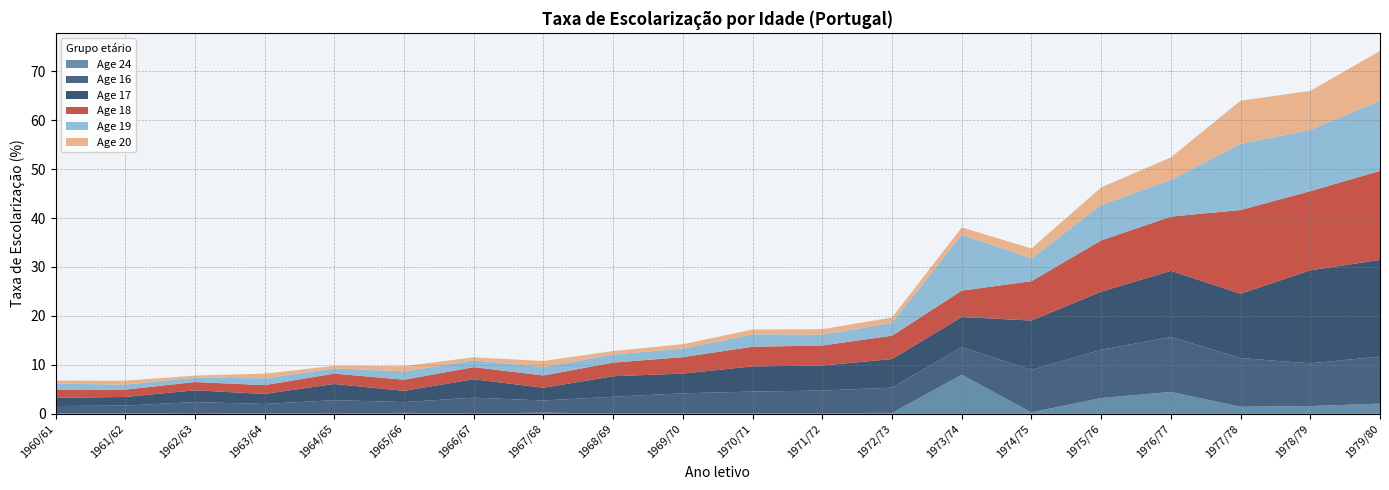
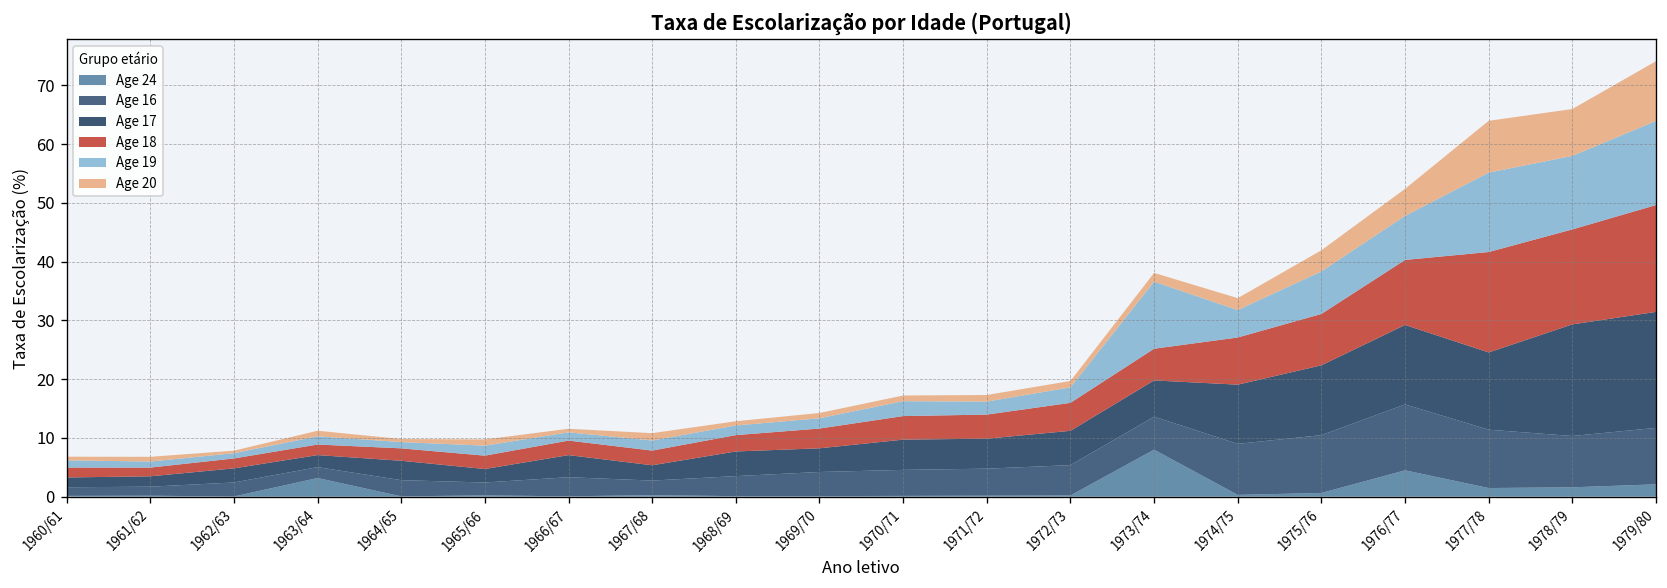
  {
    "Age 24": {
-     "1963/64": 0,
+     "1963/64": 3,
      "1973/74": 8,
-     "1975/76": 3,
+     "1975/76": 1,
      "1976/77": 4,
      "1977/78": 1,
      "1978/79": 2,
      "1979/80": 2
    },
    "Age 18": {
      "1960/61": 2,
      "1961/62": 1,
      "1962/63": 2,
      "1963/64": 2,
      "1964/65": 2,
      "1965/66": 2,
      "1966/67": 2,
      "1967/68": 3,
      "1968/69": 3,
      "1969/70": 3,
      "1970/71": 4,
      "1971/72": 4,
      "1972/73": 5,
      "1973/74": 5,
      "1974/75": 8,
-     "1975/76": 10,
+     "1975/76": 9,
      "1976/77": 11,
      "1977/78": 17,
      "1978/79": 16,
      "1979/80": 18
    },
    "Age 19": {
      "1960/61": 1,
      "1961/62": 1,
      "1963/64": 1,
      "1965/66": 2,
      "1966/67": 1,
      "1967/68": 2,
      "1968/69": 2,
      "1969/70": 2,
      "1970/71": 3,
      "1971/72": 2,
      "1972/73": 3,
      "1973/74": 11,
      "1974/75": 5,
      "1975/76": 7,
      "1976/77": 7,
      "1977/78": 14,
      "1978/79": 13,
      "1979/80": 14
    },
    "Age 20": {
      "1960/61": 1,
      "1961/62": 1,
      "1963/64": 1,
      "1965/66": 1,
      "1966/67": 1,
      "1967/68": 1,
      "1968/69": 1,
      "1969/70": 1,
      "1970/71": 1,
      "1971/72": 1,
      "1972/73": 1,
      "1973/74": 1,
      "1974/75": 2,
      "1975/76": 4,
      "1976/77": 5,
      "1977/78": 9,
      "1978/79": 8,
      "1979/80": 10
    }
  }
